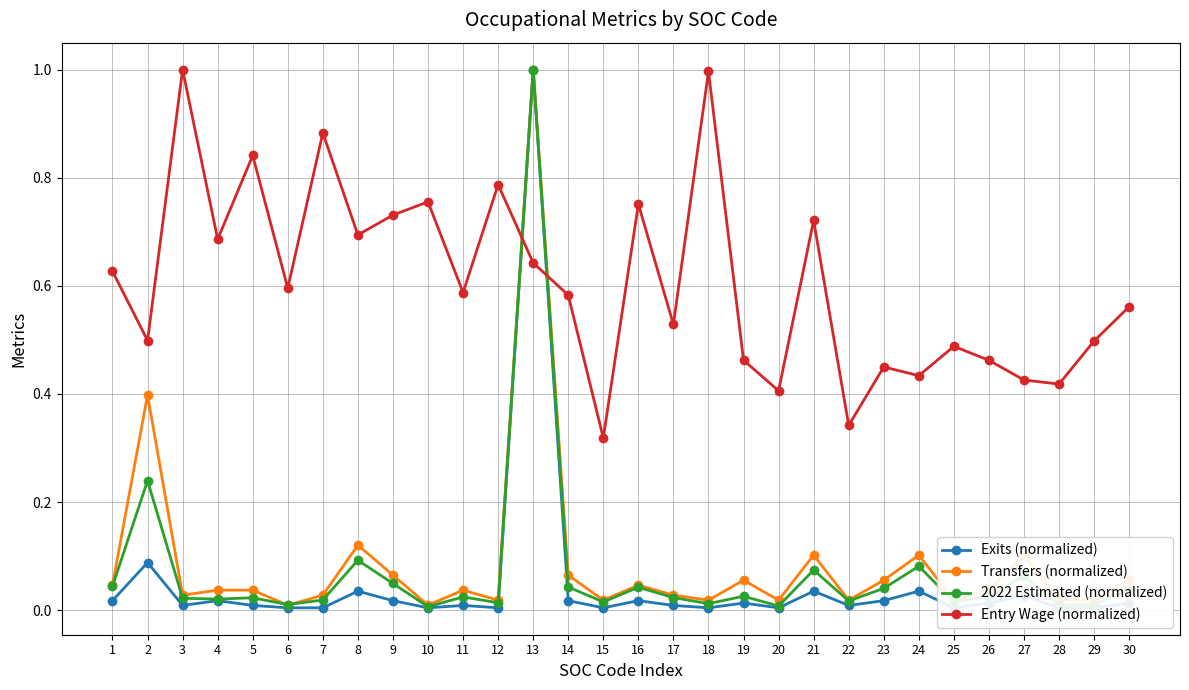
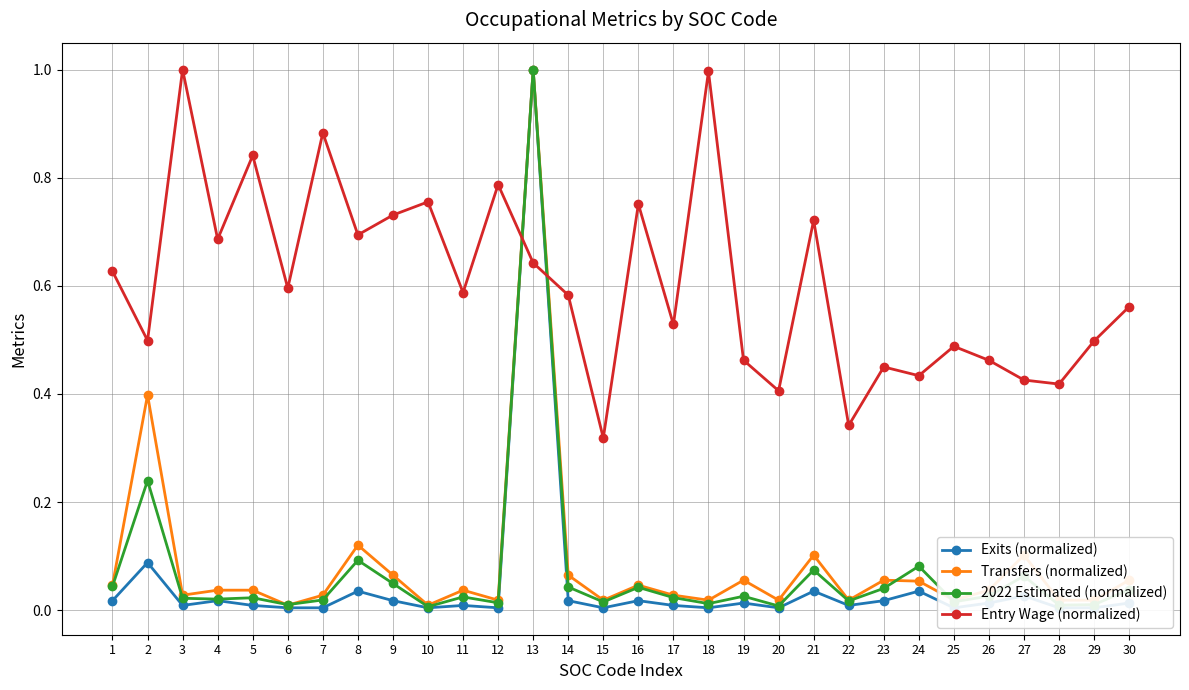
  {
    "Exits (normalized)": {
      "1": 0.02,
      "2": 0.09,
      "3": 0.01,
      "5": 0.01,
      "6": 0.00,
      "7": 0.00,
      "8": 0.04,
      "9": 0.02,
      "11": 0.01,
      "12": 0.00,
      "14": 0.02,
      "15": 0.00,
      "16": 0.02,
      "17": 0.01,
      "18": 0.00,
      "19": 0.01,
      "21": 0.04,
      "22": 0.01,
      "23": 0.02,
      "24": 0.04
    },
    "Transfers (normalized)": {
      "2": 0.40,
      "3": 0.03,
      "4": 0.04,
      "5": 0.04,
      "7": 0.03,
      "8": 0.12,
      "9": 0.06,
      "11": 0.04,
      "12": 0.02,
      "14": 0.06,
      "18": 0.02,
      "19": 0.06,
      "20": 0.02,
      "21": 0.10,
      "23": 0.06,
-     "24": 0.10
+     "24": 0.05
    },
    "2022 Estimated (normalized)": {
      "2": 0.24,
      "3": 0.02,
      "5": 0.02,
      "7": 0.02,
      "8": 0.09,
      "9": 0.05,
      "11": 0.02,
      "12": 0.01,
      "14": 0.04,
      "18": 0.01,
      "19": 0.03,
      "21": 0.07,
      "23": 0.04,
      "24": 0.08
    },
    "Entry Wage (normalized)": {
      "1": 0.63,
      "2": 0.50,
      "3": 1.00,
      "4": 0.69,
      "5": 0.84,
      "6": 0.60,
      "7": 0.88,
      "8": 0.69,
      "9": 0.73,
      "10": 0.76,
      "11": 0.59,
      "12": 0.79,
      "13": 0.64,
      "14": 0.58,
      "15": 0.32,
      "16": 0.75,
      "17": 0.53,
      "18": 1.00,
      "19": 0.46,
      "20": 0.41,
      "21": 0.72,
      "22": 0.34,
      "23": 0.45,
      "24": 0.43,
      "25": 0.49,
      "26": 0.46,
      "27": 0.43,
      "28": 0.42,
      "29": 0.50,
      "30": 0.56
    }
  }
